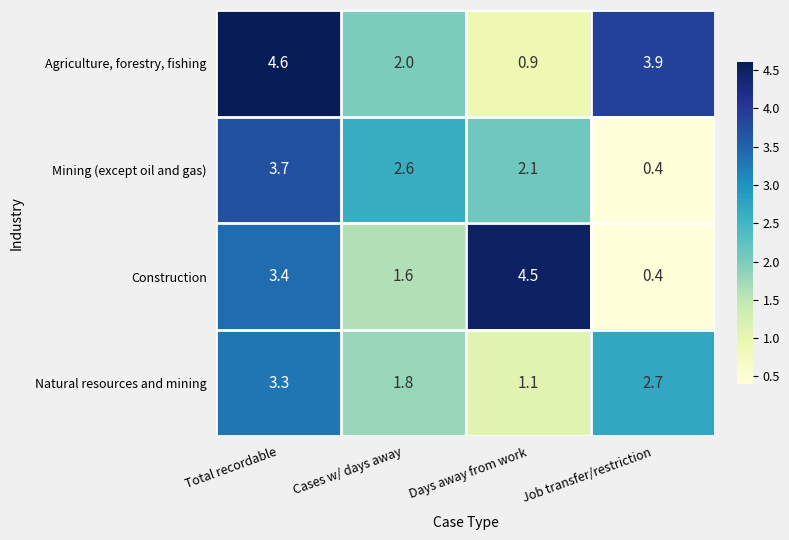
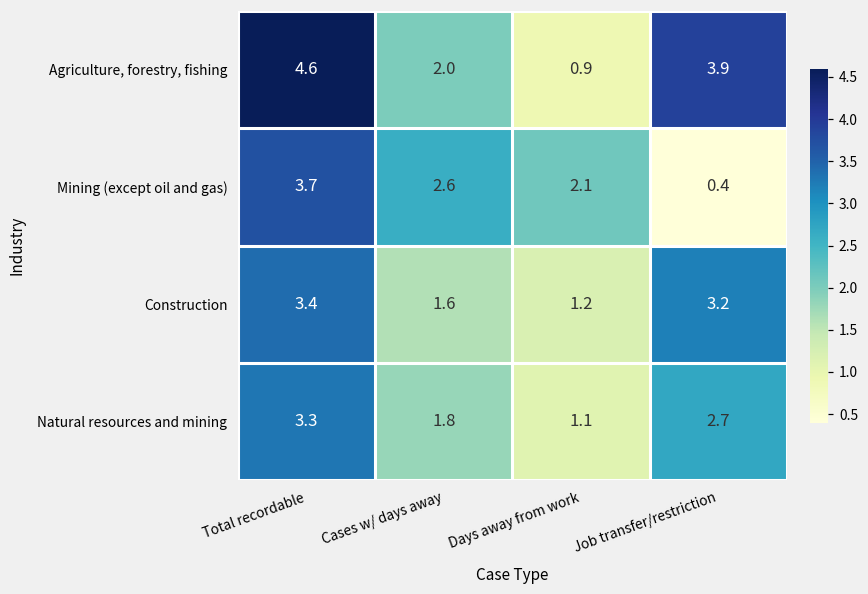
  {
    "Agriculture, forestry, fishing": {
      "Total recordable": 4.6,
      "Cases w/ days away": 2.0,
      "Days away from work": 0.9,
      "Job transfer/restriction": 3.9
    },
    "Mining (except oil and gas)": {
      "Total recordable": 3.7,
      "Cases w/ days away": 2.6,
      "Days away from work": 2.1,
      "Job transfer/restriction": 0.4
    },
    "Construction": {
      "Total recordable": 3.4,
      "Cases w/ days away": 1.6,
-     "Days away from work": 4.5,
-     "Job transfer/restriction": 0.4
+     "Days away from work": 1.2,
+     "Job transfer/restriction": 3.2
    },
    "Natural resources and mining": {
      "Total recordable": 3.3,
      "Cases w/ days away": 1.8,
      "Days away from work": 1.1,
      "Job transfer/restriction": 2.7
    }
  }
